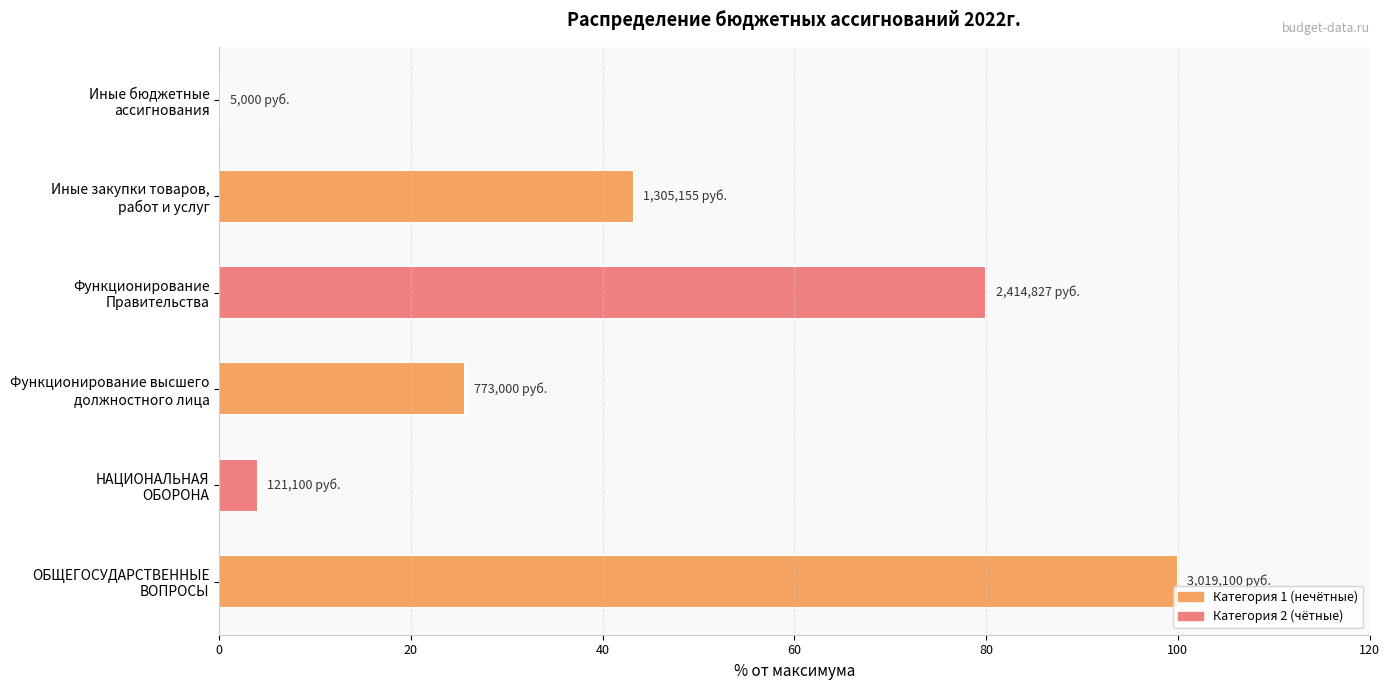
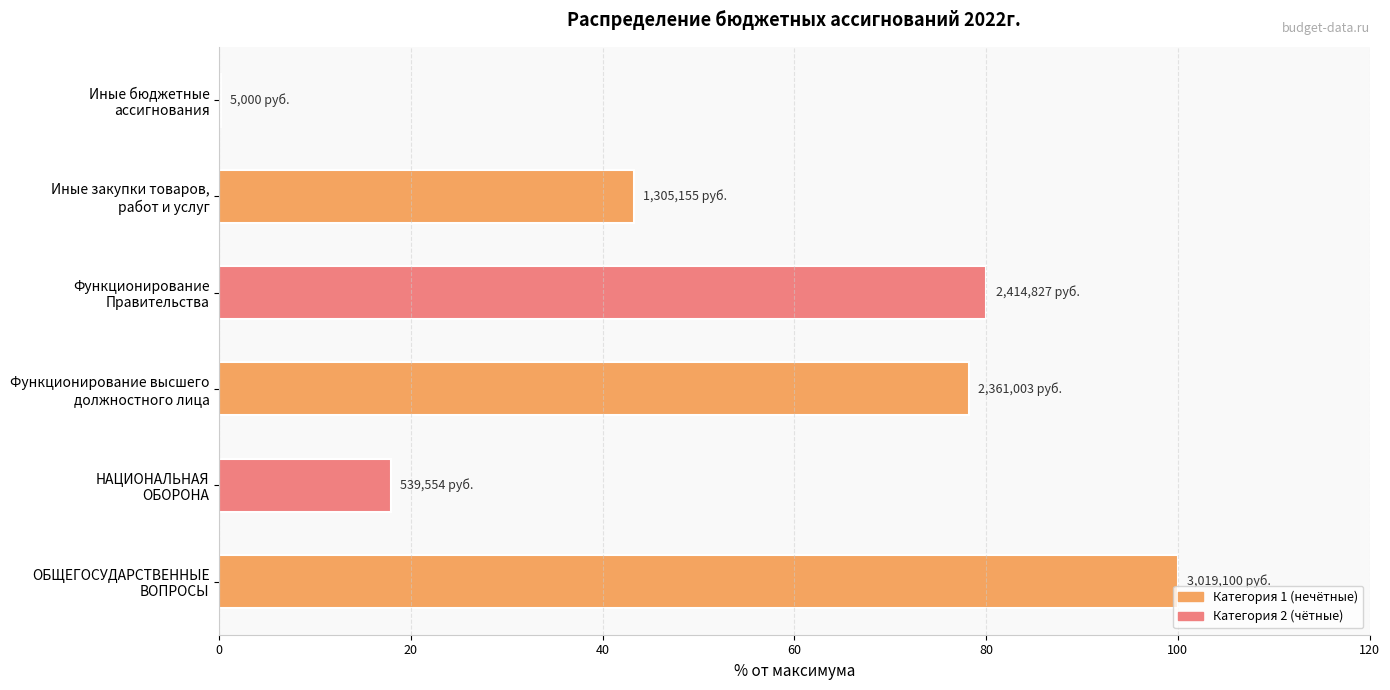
  {
-   "Функционирование высшего должностного лица": "773,000",
-   "НАЦИОНАЛЬНАЯ ОБОРОНА": "121,100"
+   "Функционирование высшего должностного лица": "2,361,003",
+   "НАЦИОНАЛЬНАЯ ОБОРОНА": "539,554"
  }
